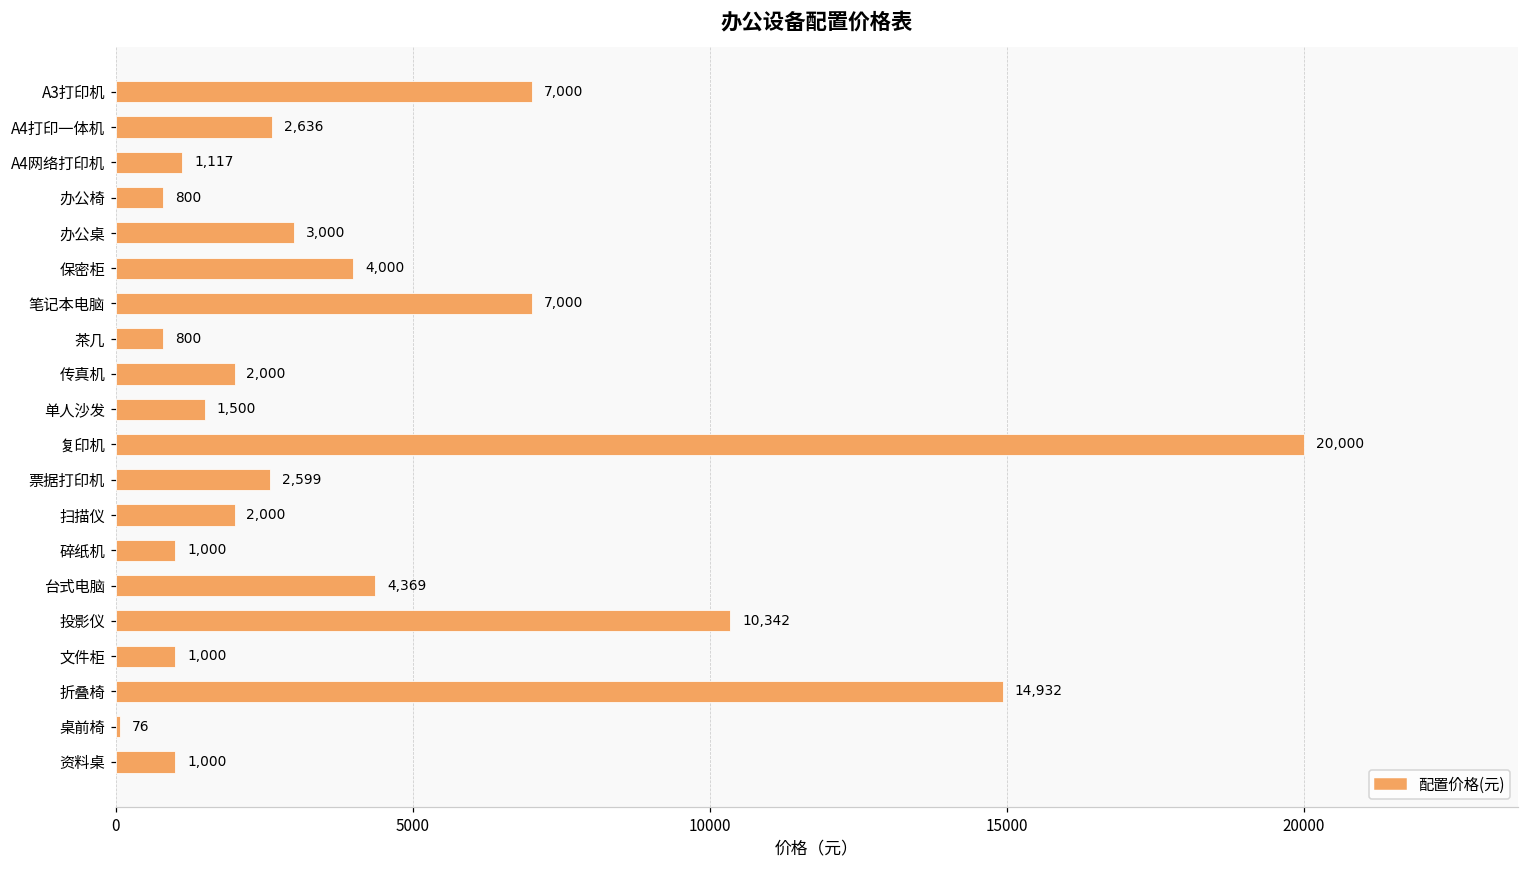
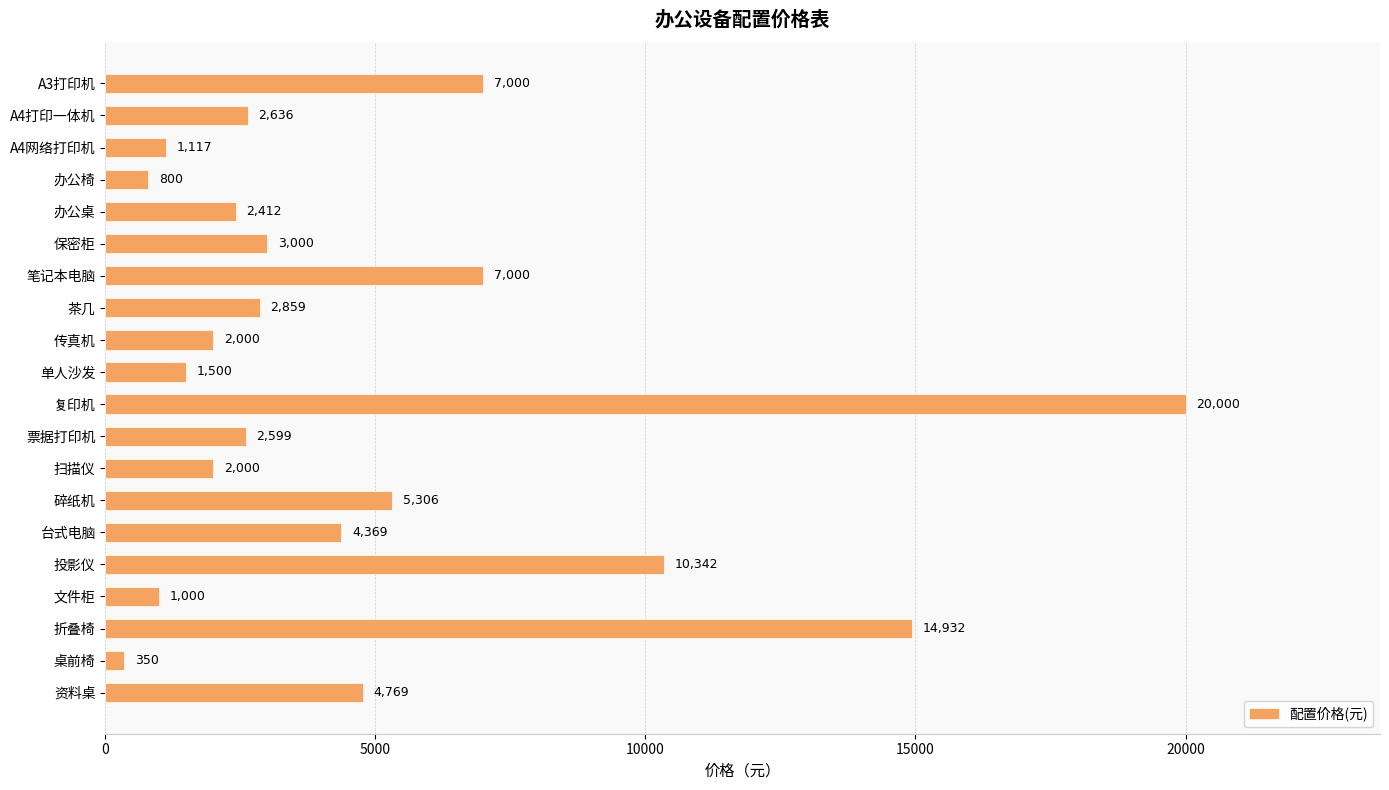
  {
    "A3打印机": "7,000",
    "A4打印一体机": "2,636",
    "A4网络打印机": "1,117",
    "办公椅": "800",
-   "办公桌": "3,000",
-   "保密柜": "4,000",
+   "办公桌": "2,412",
+   "保密柜": "3,000",
    "笔记本电脑": "7,000",
-   "茶几": "800",
+   "茶几": "2,859",
    "传真机": "2,000",
    "单人沙发": "1,500",
    "复印机": "20,000",
    "票据打印机": "2,599",
    "扫描仪": "2,000",
-   "碎纸机": "1,000",
+   "碎纸机": "5,306",
    "台式电脑": "4,369",
    "投影仪": "10,342",
    "文件柜": "1,000",
    "折叠椅": "14,932",
-   "桌前椅": "76",
-   "资料桌": "1,000"
+   "桌前椅": "350",
+   "资料桌": "4,769"
  }
